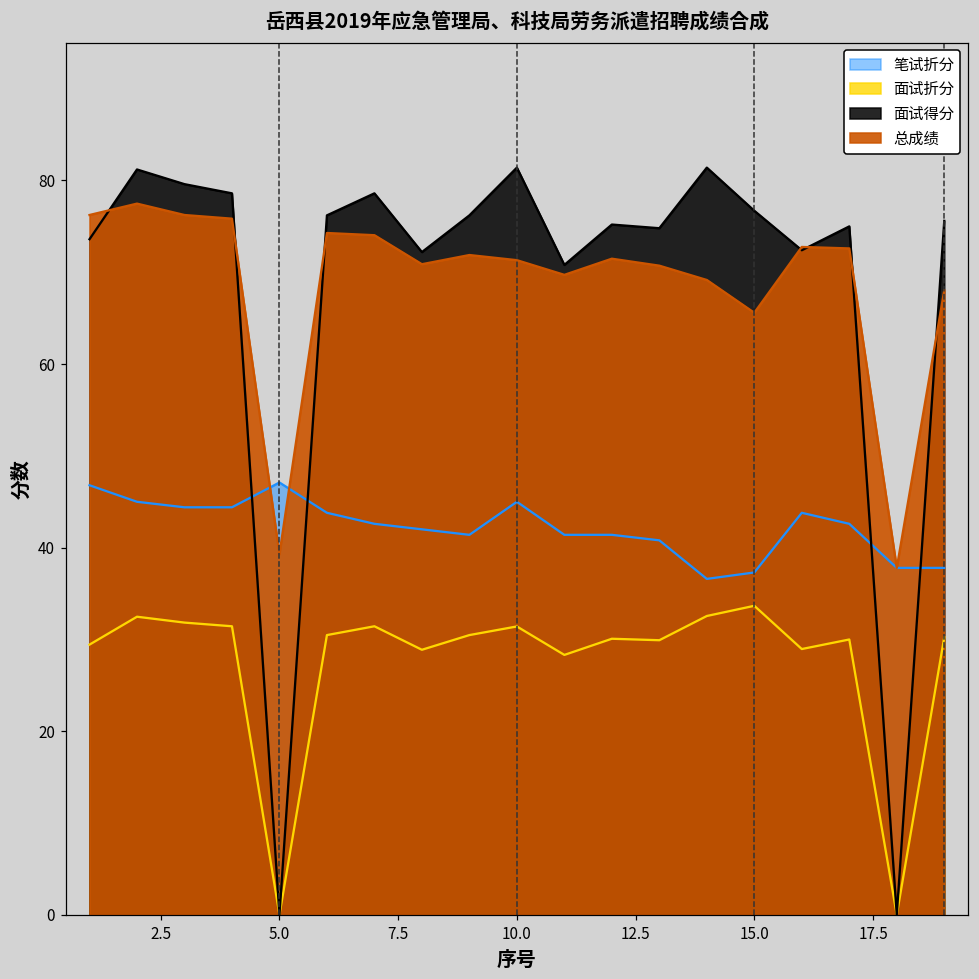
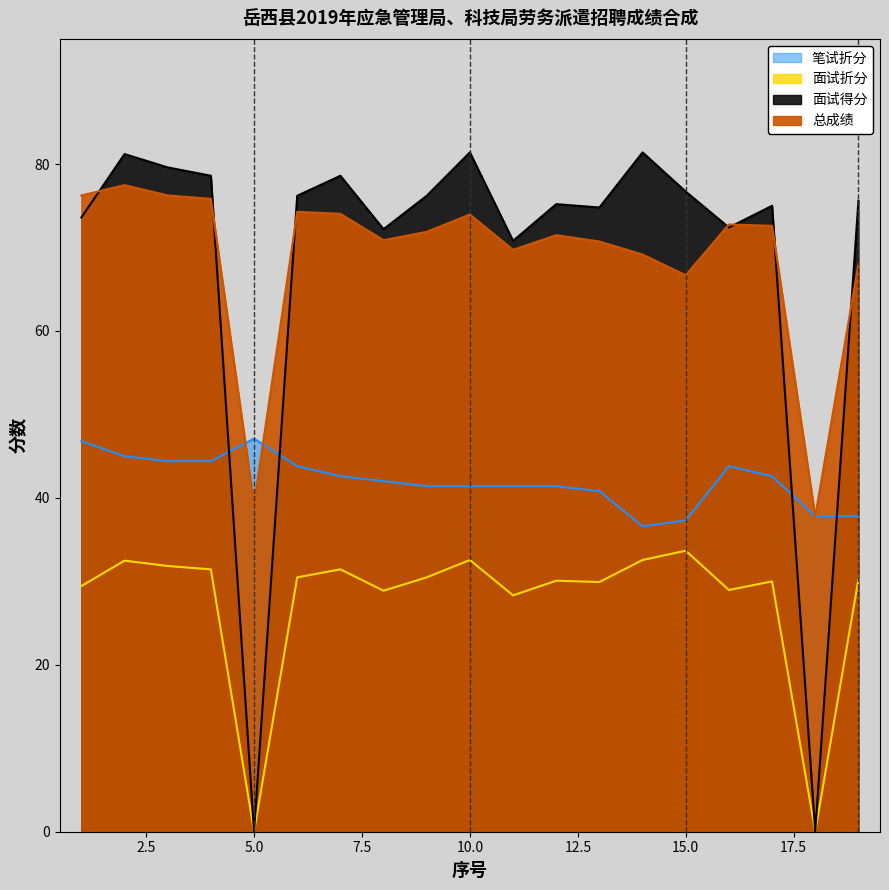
  {
    "笔试折分": {
      "5.0": 47,
-     "10.0": 45,
+     "10.0": 41,
      "15.0": 37
    },
    "面试折分": {
-     "10.0": 31,
+     "10.0": 33,
      "15.0": 34
    },
    "面试得分": {
      "10.0": 81,
      "15.0": 77
    },
    "总成绩": {
      "5.0": 39,
-     "10.0": 71,
-     "15.0": 66
+     "10.0": 74,
+     "15.0": 67
    }
  }
